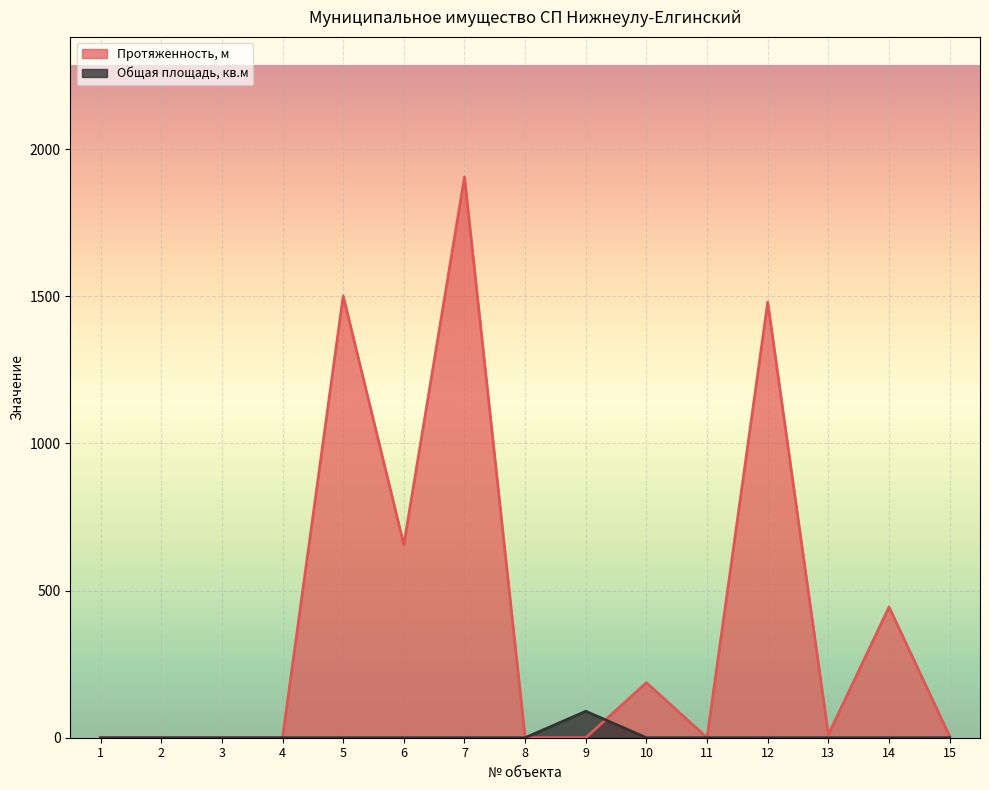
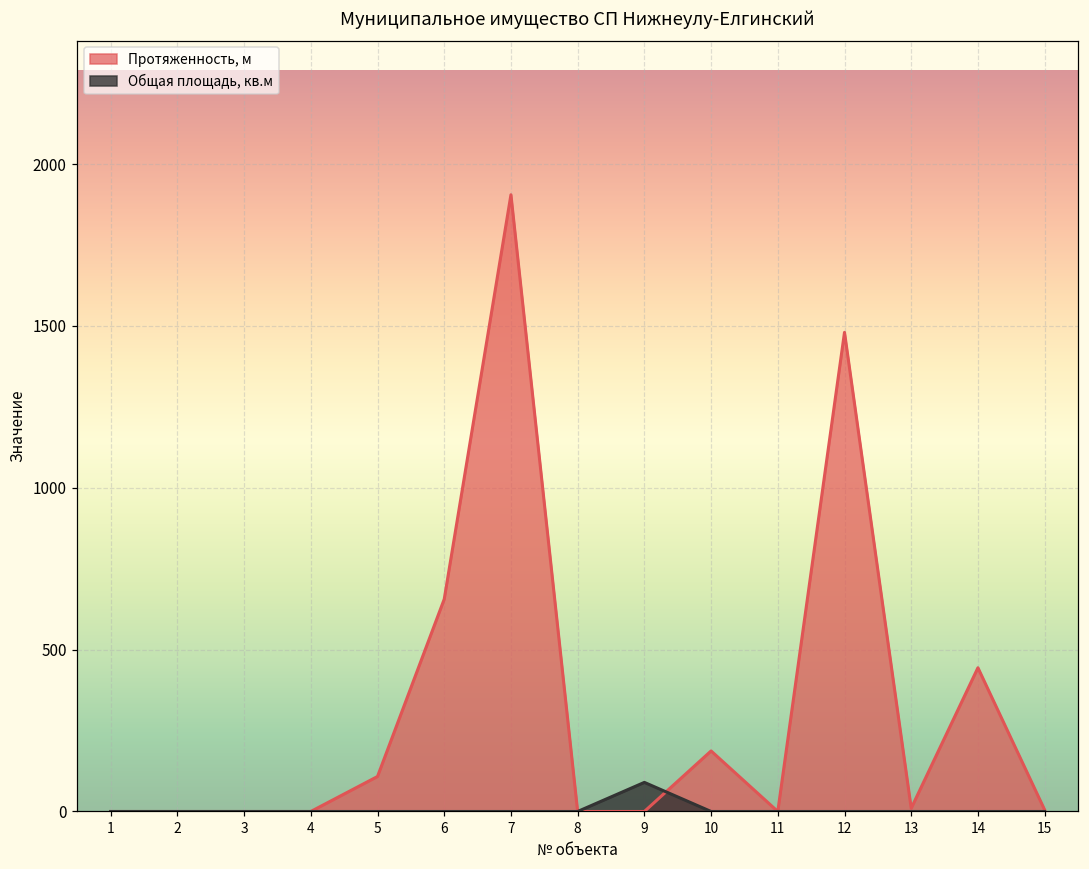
  {
    "Протяженность, м": {
-     "5": 1500,
+     "5": 110,
      "6": 660,
      "7": 1910,
      "9": 0,
      "10": 190,
      "12": 1480,
      "13": 10,
      "14": 440
    },
    "Общая площадь, кв.м": {
      "5": 0,
      "6": 0,
      "7": 0,
      "9": 90,
      "10": 0,
      "12": 0,
      "13": 0,
      "14": 0
    }
  }
